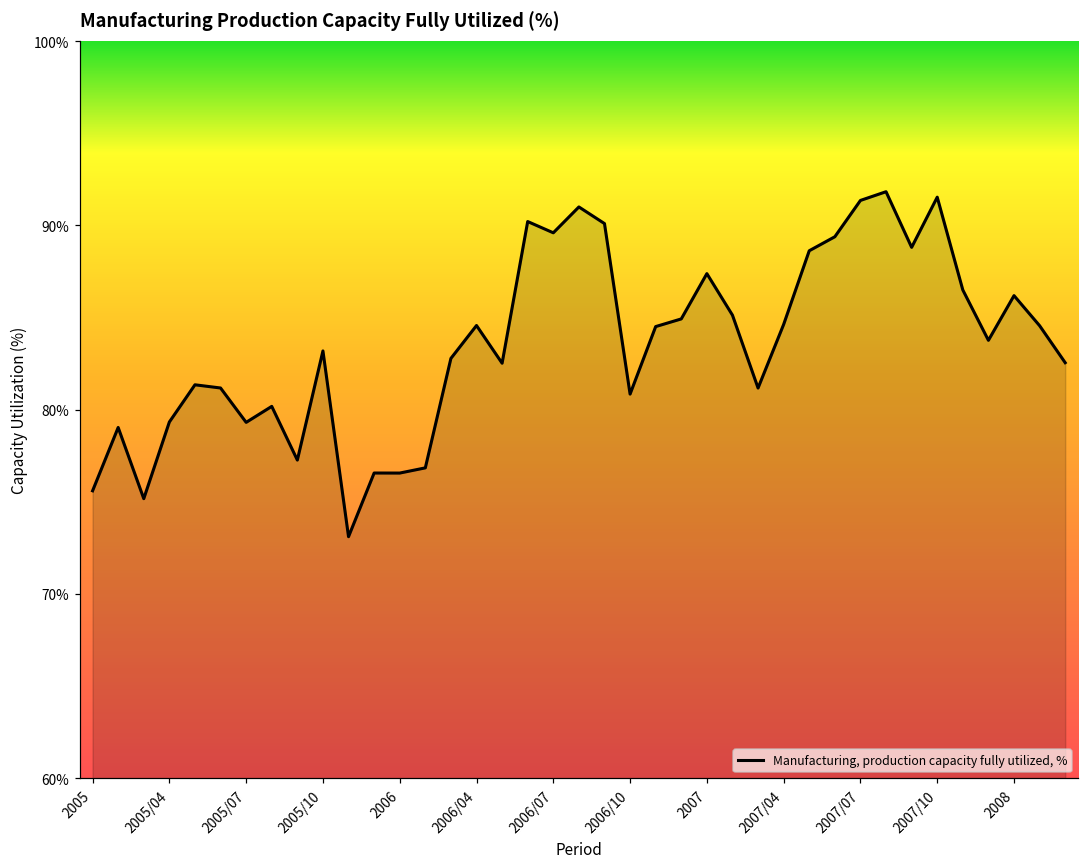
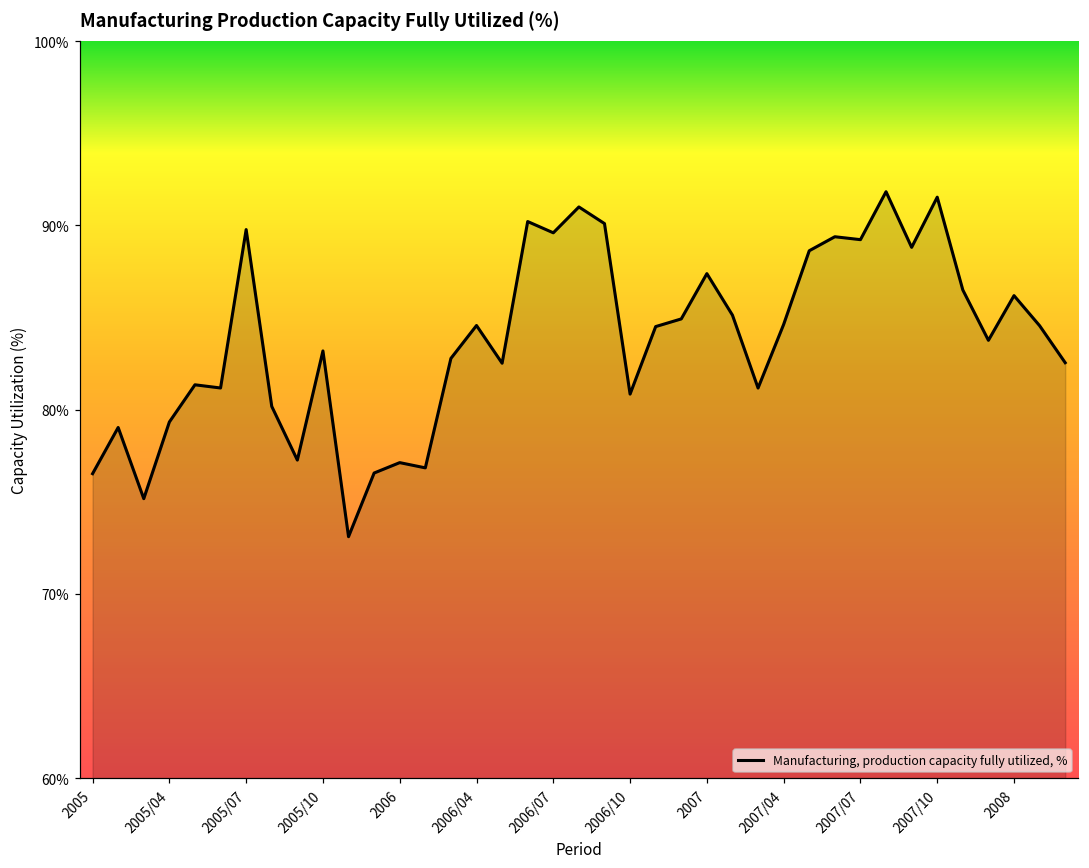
  {
-   "2005": "75.6%",
+   "2005": "76.5%",
    "2005/04": "79.3%",
-   "2005/07": "79.3%",
+   "2005/07": "89.8%",
    "2005/10": "83.2%",
-   "2006": "76.6%",
+   "2006": "77.1%",
    "2006/04": "84.6%",
    "2006/07": "89.6%",
    "2006/10": "80.8%",
    "2007": "87.4%",
    "2007/04": "84.6%",
-   "2007/07": "91.4%",
+   "2007/07": "89.2%",
    "2007/10": "91.5%",
    "2008": "86.2%"
  }
